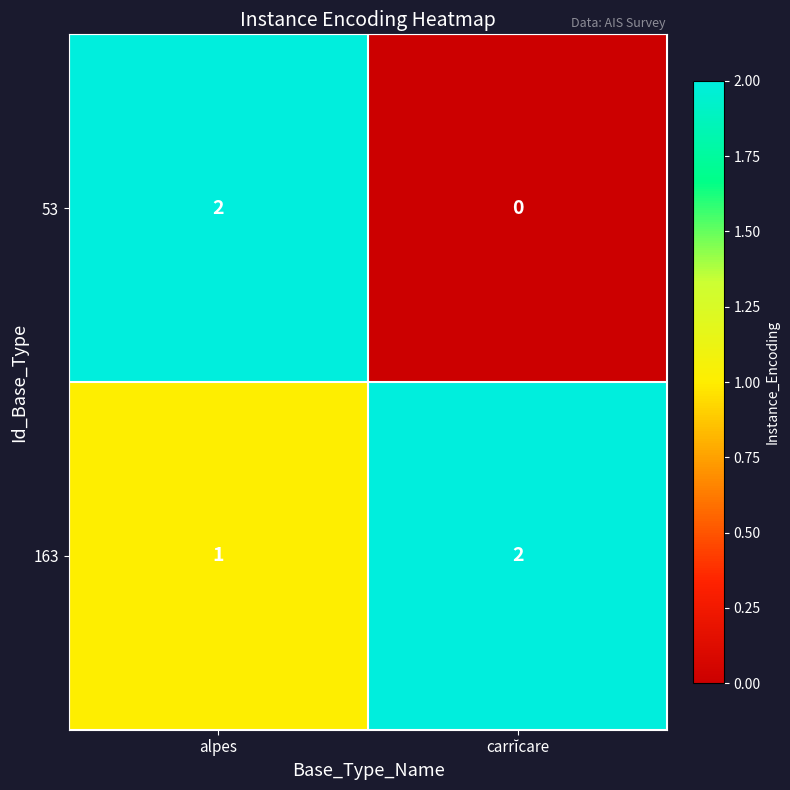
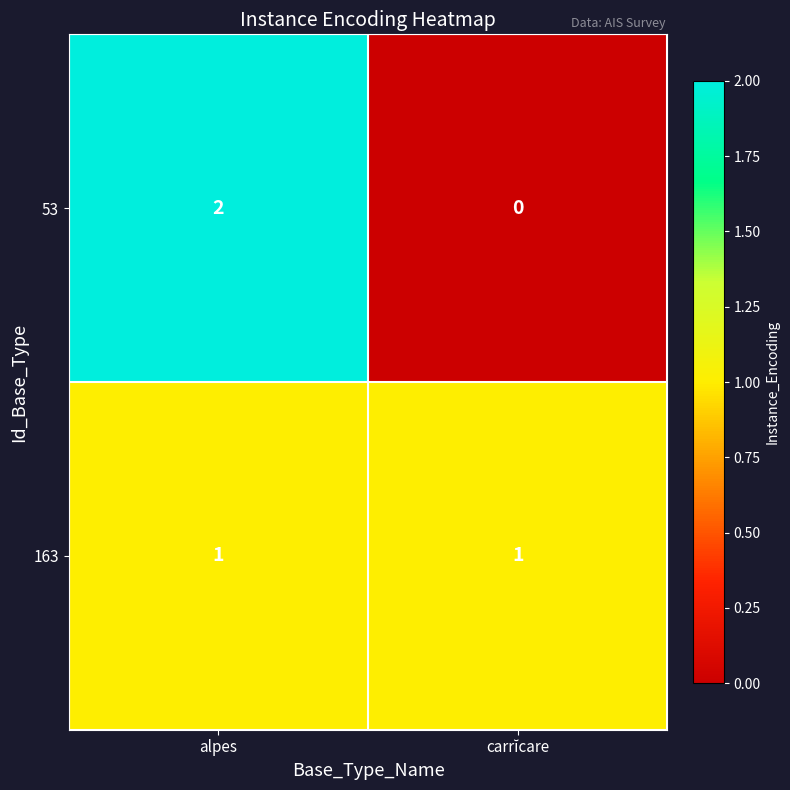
  {
    "53": {
      "alpes": 2,
      "carrĭcare": 0
    },
    "163": {
      "alpes": 1,
-     "carrĭcare": 2
+     "carrĭcare": 1
    }
  }
